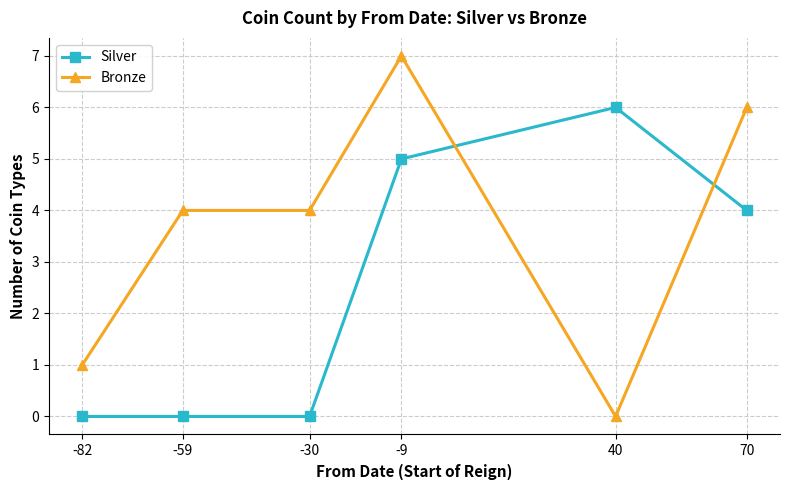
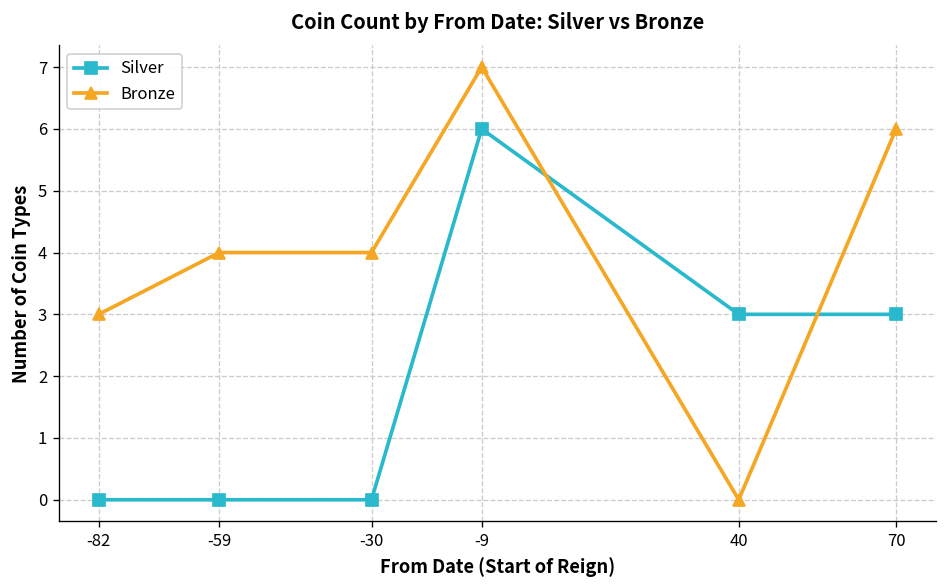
  {
    "Silver": {
      "-82": 0,
      "-59": 0,
      "-30": 0,
-     "-9": 5,
-     "40": 6,
-     "70": 4
+     "-9": 6,
+     "40": 3,
+     "70": 3
    },
    "Bronze": {
-     "-82": 1,
+     "-82": 3,
      "-59": 4,
      "-30": 4,
      "-9": 7,
      "40": 0,
      "70": 6
    }
  }
